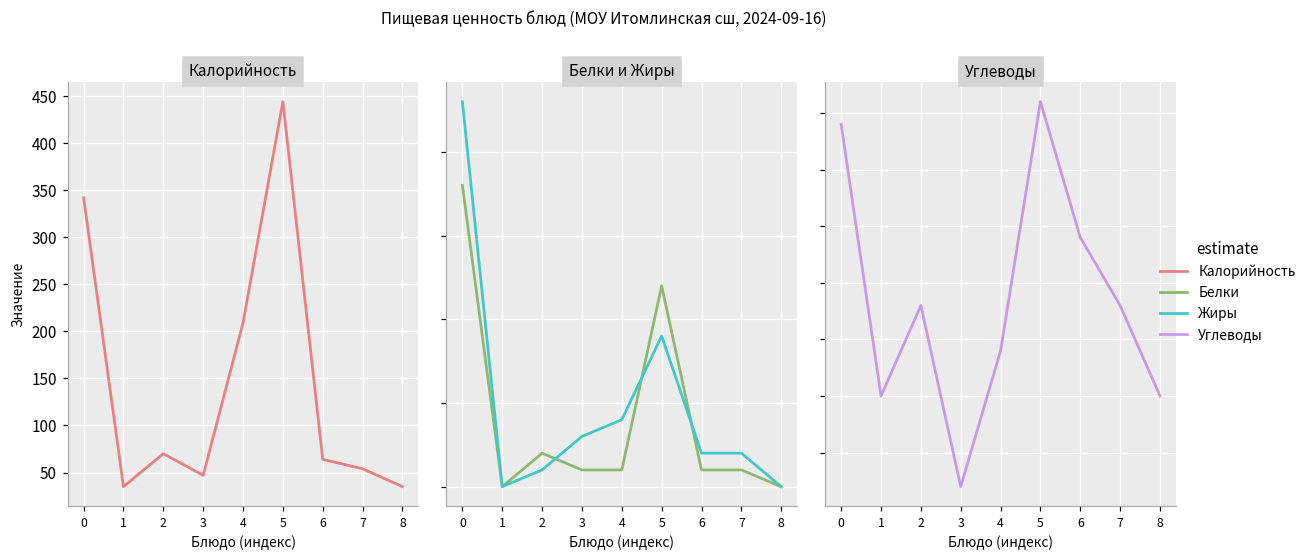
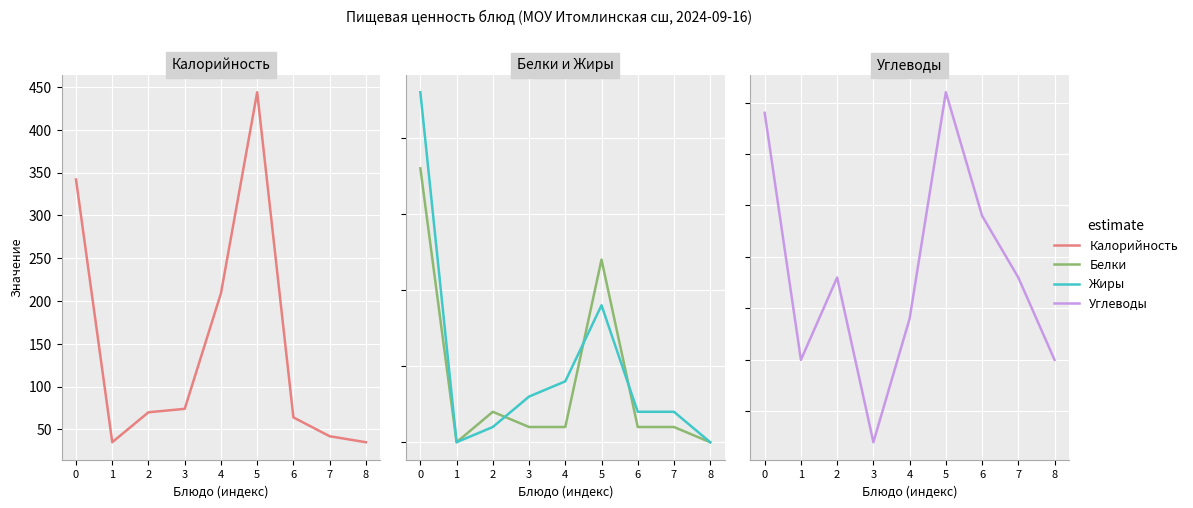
  {
    "Калорийность": {
      "0": 340,
      "1": 40,
      "2": 70,
-     "3": 50,
+     "3": 70,
      "4": 210,
      "5": 440,
      "6": 60,
-     "7": 50,
+     "7": 40,
      "8": 40
    }
  }
